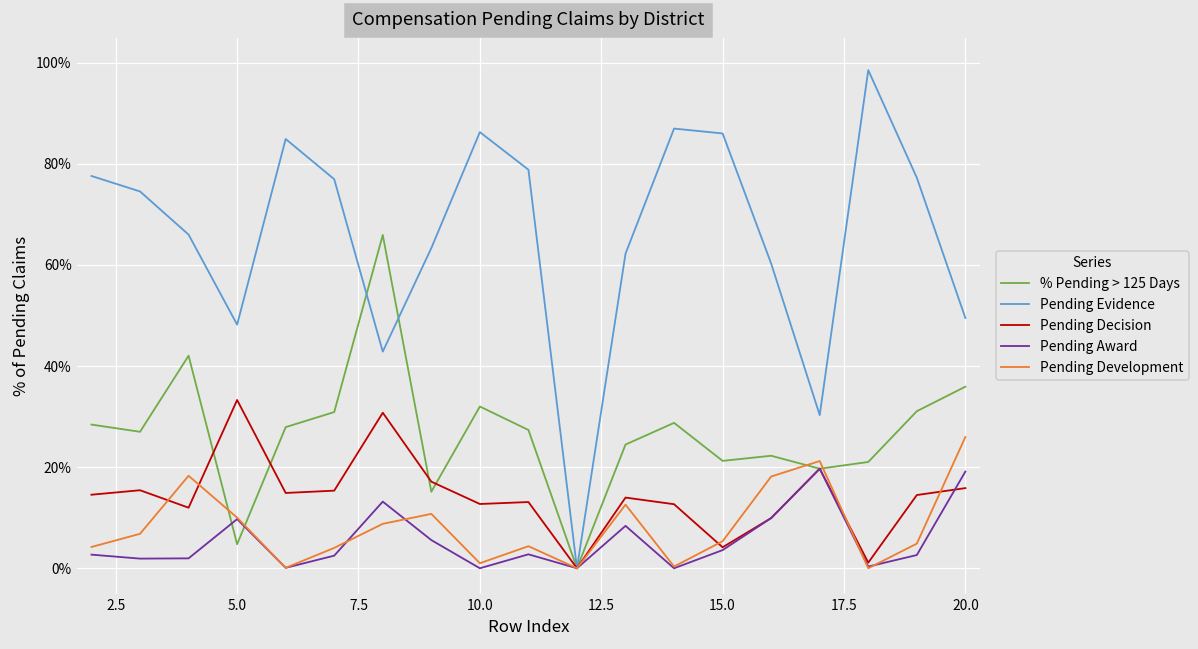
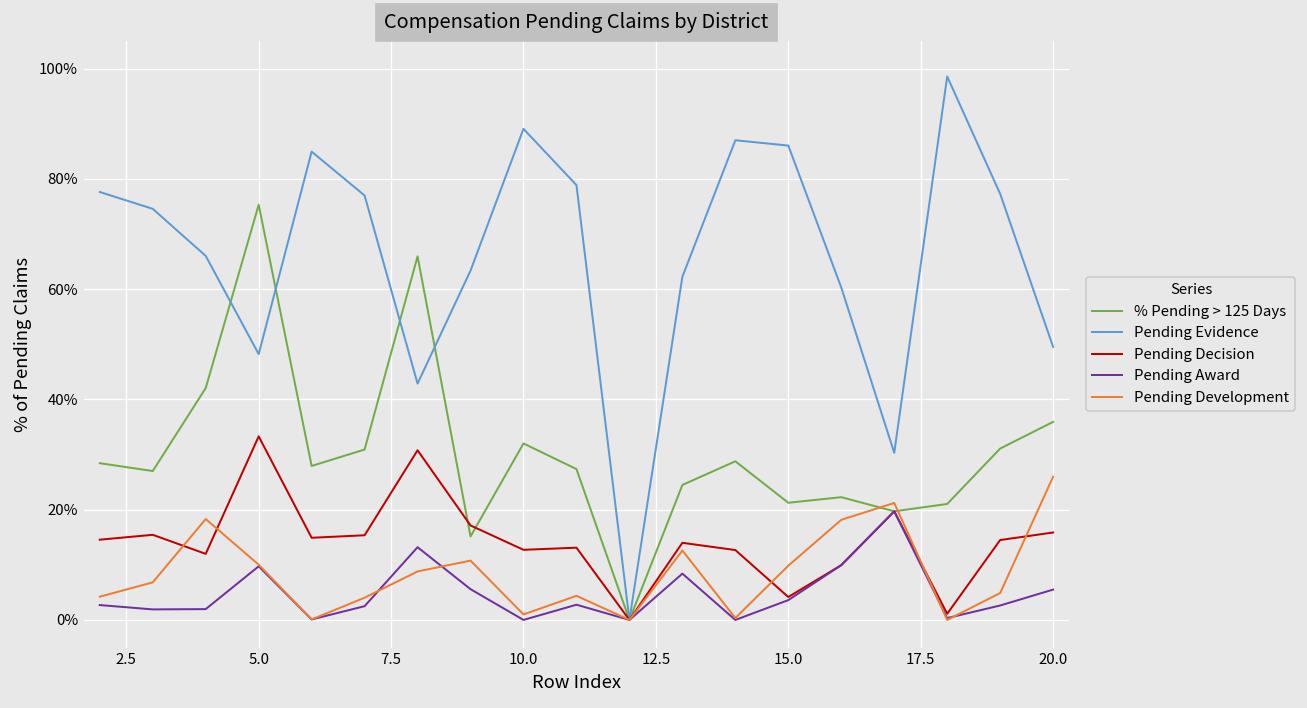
  {
    "% Pending > 125 Days": {
-     "5.0": "5%",
+     "5.0": "75%",
      "10.0": "32%",
      "15.0": "21%",
      "20.0": "36%"
    },
    "Pending Evidence": {
      "5.0": "48%",
-     "10.0": "86%",
+     "10.0": "89%",
      "15.0": "86%",
      "20.0": "50%"
    },
    "Pending Decision": {
      "5.0": "33%",
      "10.0": "13%",
      "15.0": "4%",
      "20.0": "16%"
    },
    "Pending Award": {
      "10.0": "0%",
      "15.0": "4%",
-     "20.0": "19%"
+     "20.0": "6%"
    },
    "Pending Development": {
      "10.0": "1%",
-     "15.0": "5%",
+     "15.0": "10%",
      "20.0": "26%"
    }
  }
